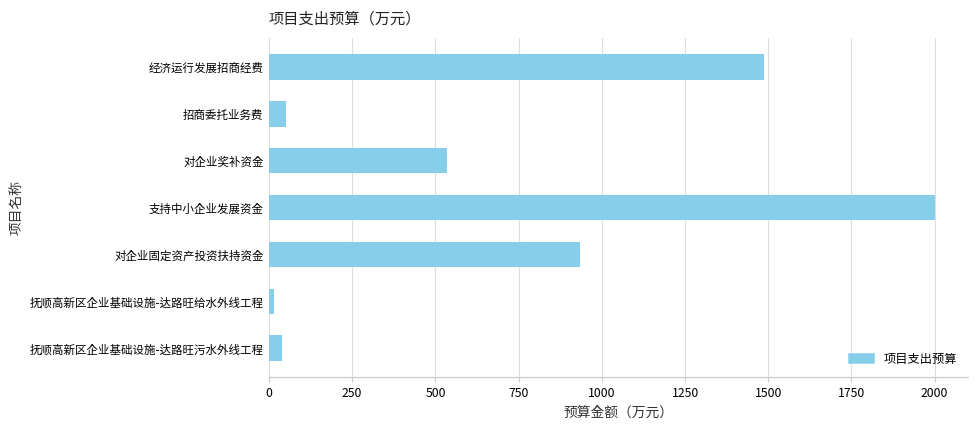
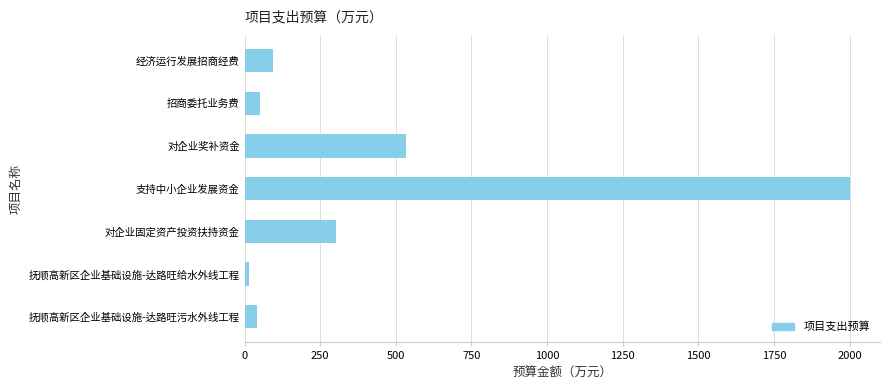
  {
-   "经济运行发展招商经费": 1490,
+   "经济运行发展招商经费": 100,
    "招商委托业务费": 50,
    "对企业奖补资金": 540,
    "支持中小企业发展资金": 2000,
-   "对企业固定资产投资扶持资金": 940,
+   "对企业固定资产投资扶持资金": 300,
    "抚顺高新区企业基础设施-达路旺给水外线工程": 20,
    "抚顺高新区企业基础设施-达路旺污水外线工程": 40
  }
